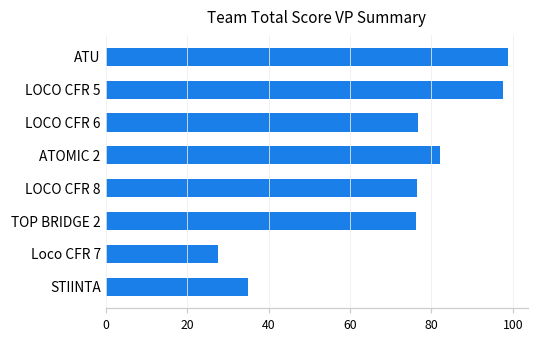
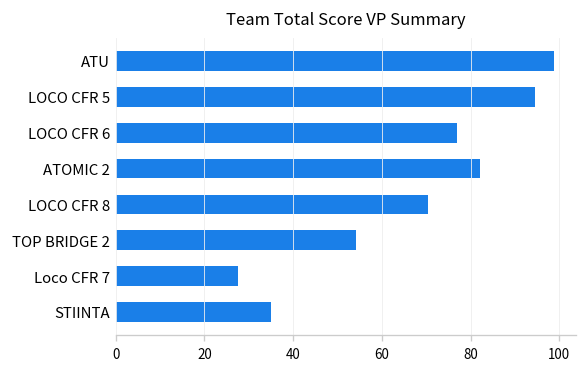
  {
    "ATU": 99,
-   "LOCO CFR 5": 98,
+   "LOCO CFR 5": 95,
    "LOCO CFR 6": 77,
    "ATOMIC 2": 82,
-   "LOCO CFR 8": 76,
-   "TOP BRIDGE 2": 76,
+   "LOCO CFR 8": 70,
+   "TOP BRIDGE 2": 54,
    "Loco CFR 7": 28,
    "STIINTA": 35
  }
